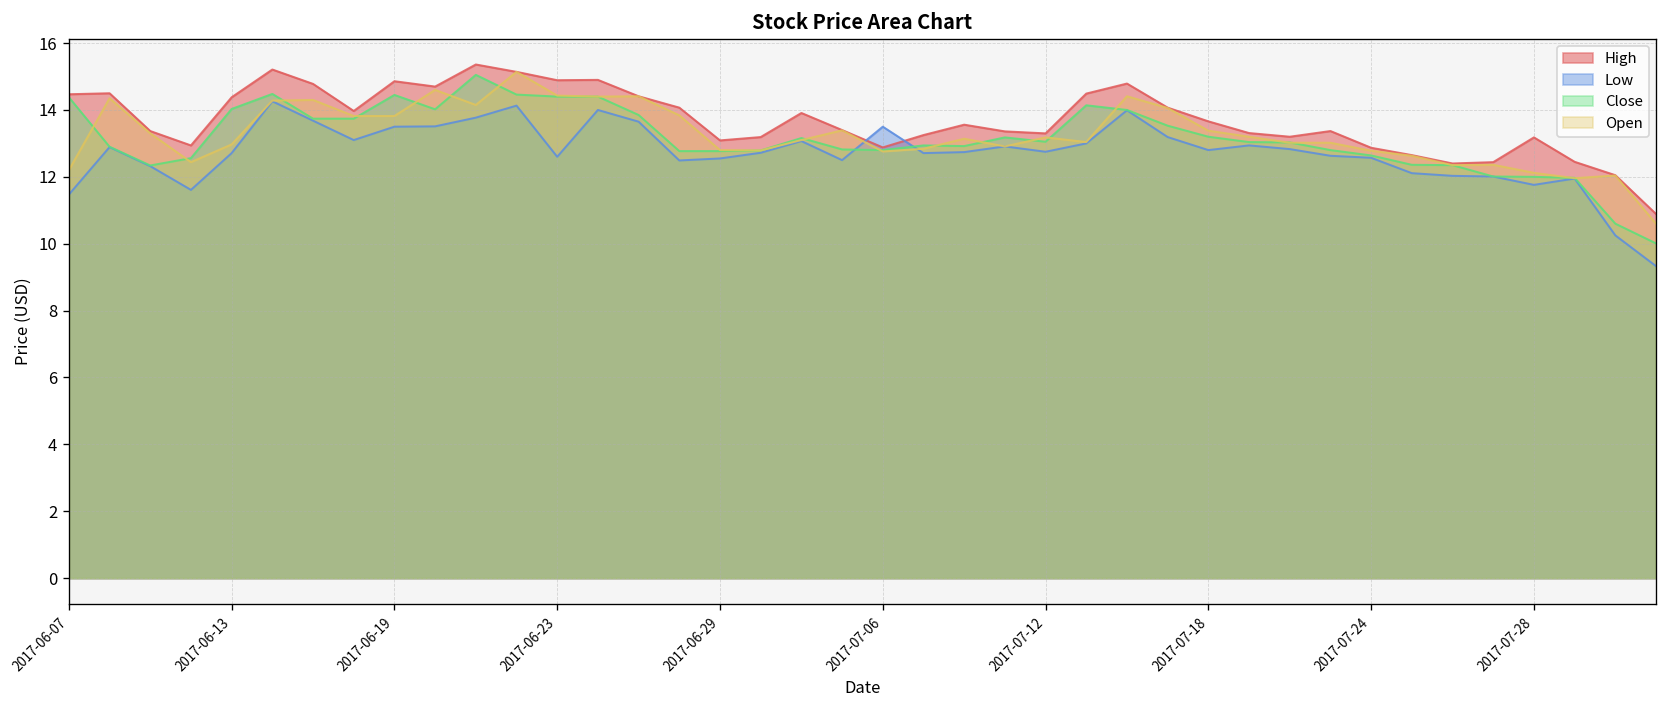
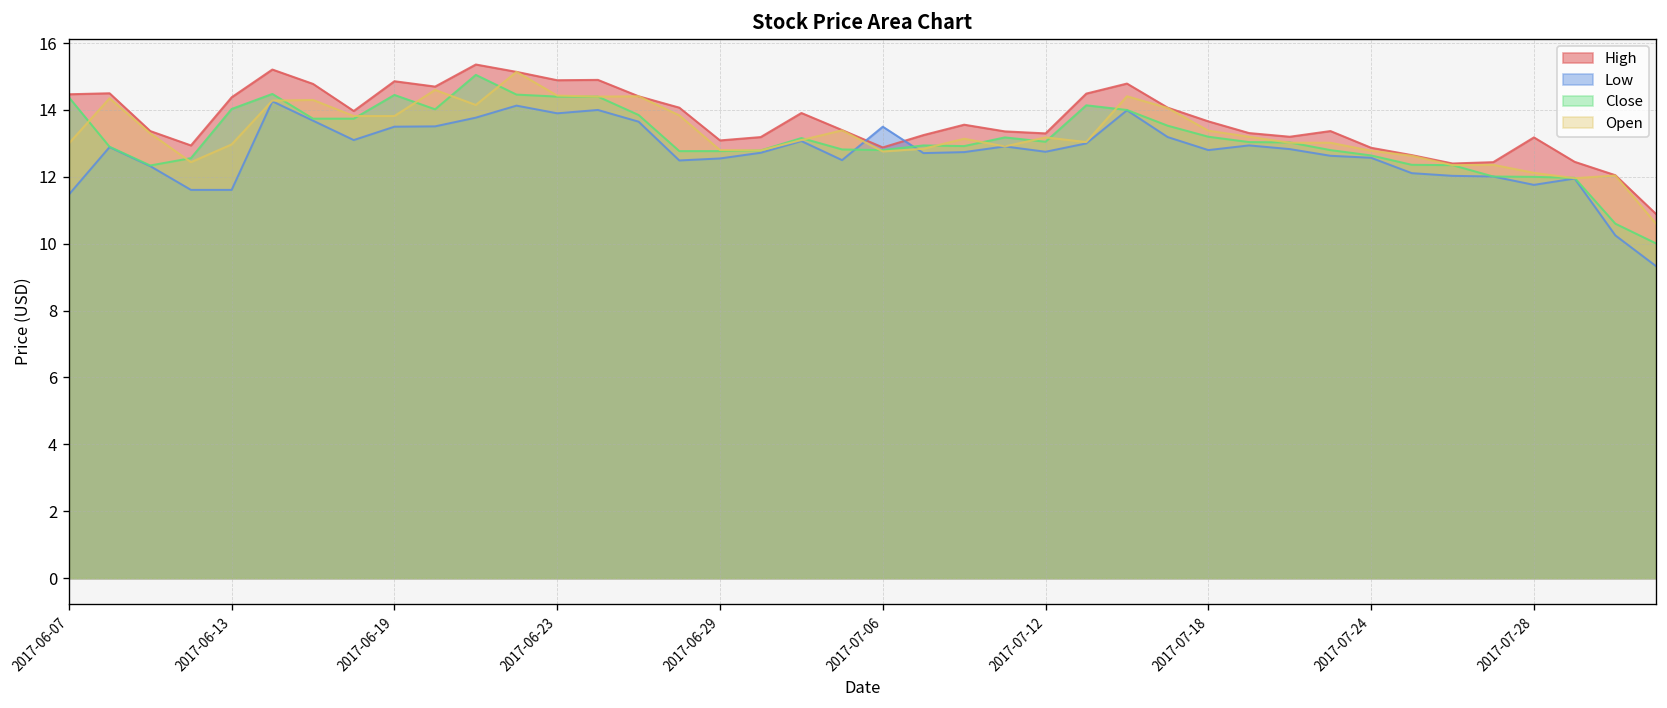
  {
    "High": {
      "2017-06-13": 14.4,
      "2017-06-19": 14.9,
      "2017-06-23": 14.9,
      "2017-06-29": 13.1,
      "2017-07-12": 13.3,
      "2017-07-18": 13.7,
      "2017-07-28": 13.2
    },
    "Low": {
      "2017-06-07": 11.5,
-     "2017-06-13": 12.7,
+     "2017-06-13": 11.6,
      "2017-06-19": 13.5,
-     "2017-06-23": 12.6,
+     "2017-06-23": 13.9,
      "2017-06-29": 12.6,
      "2017-07-06": 13.5,
      "2017-07-12": 12.8,
      "2017-07-18": 12.8,
      "2017-07-28": 11.8
    },
    "Close": {
      "2017-06-13": 14.0,
      "2017-06-19": 14.5,
      "2017-07-12": 13.1,
      "2017-07-18": 13.2,
      "2017-07-28": 12.0
    },
    "Open": {
-     "2017-06-07": 12.2,
+     "2017-06-07": 13.0,
      "2017-06-13": 13.0,
      "2017-06-19": 13.8,
      "2017-07-12": 13.2,
      "2017-07-18": 13.4,
      "2017-07-28": 12.1
    }
  }
